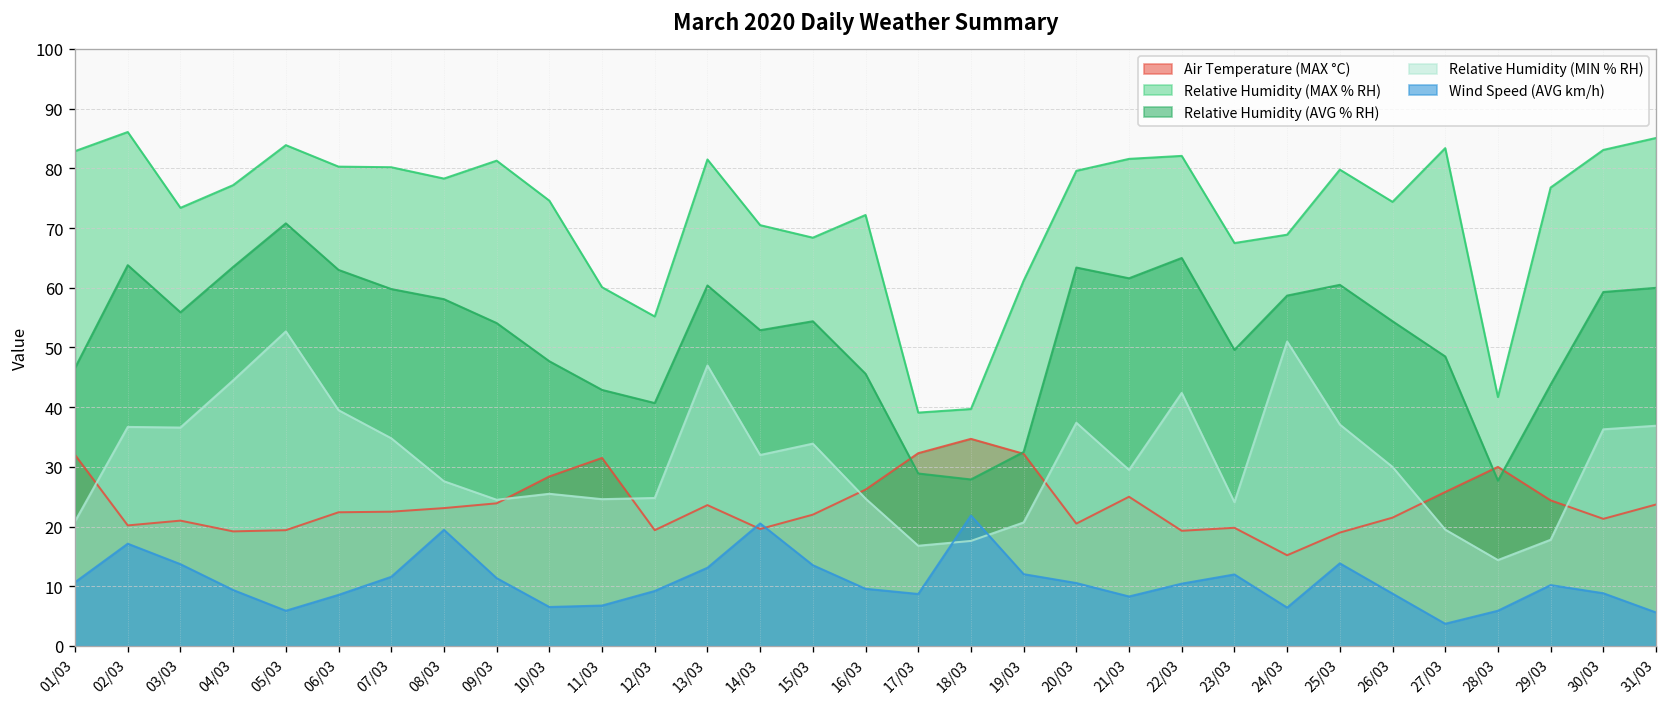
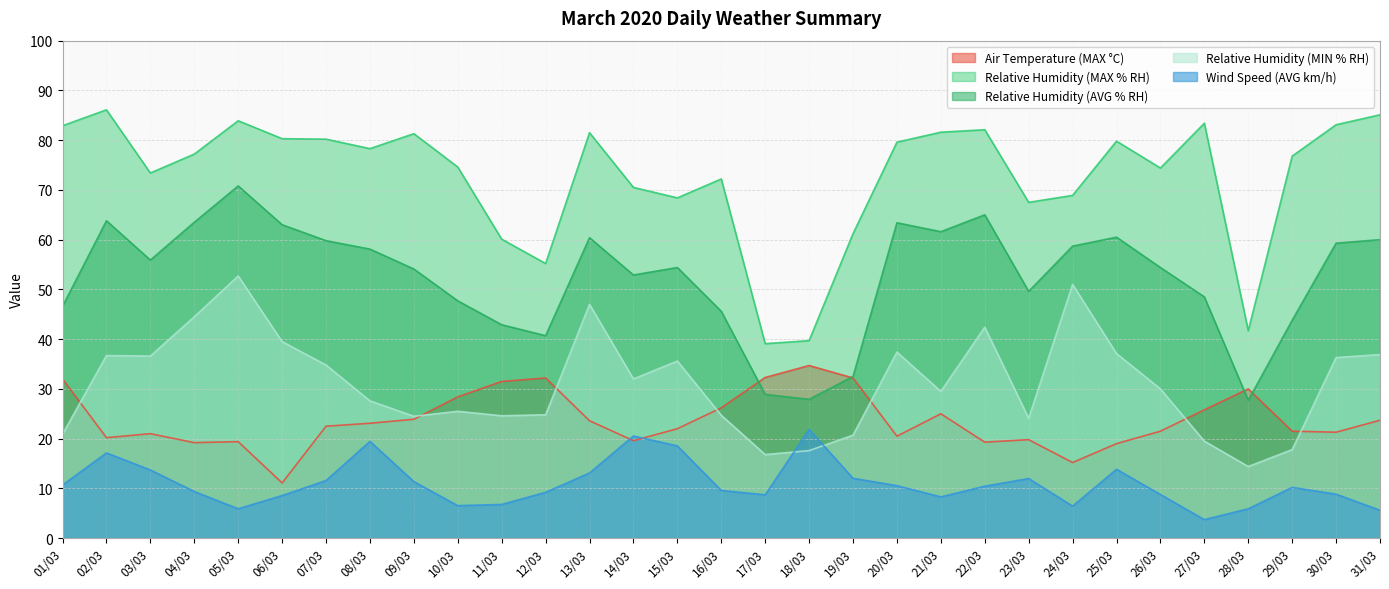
  {
    "Air Temperature (MAX °C)": {
      "01/03": 32,
      "02/03": 20,
      "03/03": 21,
      "04/03": 19,
      "05/03": 19,
-     "06/03": 22,
+     "06/03": 11,
      "07/03": 23,
      "08/03": 23,
      "09/03": 24,
      "10/03": 28,
      "11/03": 32,
-     "12/03": 19,
+     "12/03": 32,
      "13/03": 24,
      "14/03": 20,
      "15/03": 22,
      "16/03": 26,
      "17/03": 32,
      "18/03": 35,
      "20/03": 21,
      "21/03": 25,
      "22/03": 19,
      "23/03": 20,
      "24/03": 15,
      "25/03": 19,
      "26/03": 22,
      "27/03": 26,
      "28/03": 30,
-     "29/03": 24,
+     "29/03": 22,
      "30/03": 21,
      "31/03": 24
    },
    "Relative Humidity (MIN % RH)": {
      "01/03": 21,
      "02/03": 37,
      "03/03": 37,
      "04/03": 45,
      "05/03": 53,
      "06/03": 40,
      "07/03": 35,
      "08/03": 28,
      "09/03": 25,
      "10/03": 26,
      "11/03": 25,
      "12/03": 25,
      "13/03": 47,
      "14/03": 32,
-     "15/03": 34,
+     "15/03": 36,
      "16/03": 25,
      "17/03": 17,
      "18/03": 18,
      "19/03": 21,
      "20/03": 37,
      "21/03": 30,
      "22/03": 42,
      "23/03": 24,
      "24/03": 51,
      "25/03": 37,
      "26/03": 30,
      "27/03": 20,
      "28/03": 14,
      "29/03": 18,
      "30/03": 36,
      "31/03": 37
    },
    "Wind Speed (AVG km/h)": {
      "01/03": 11,
      "02/03": 17,
      "03/03": 14,
      "04/03": 9,
      "05/03": 6,
      "06/03": 9,
      "07/03": 12,
      "08/03": 19,
      "09/03": 11,
      "10/03": 7,
      "11/03": 7,
      "12/03": 9,
      "13/03": 13,
      "14/03": 21,
-     "15/03": 14,
+     "15/03": 19,
      "16/03": 10,
      "17/03": 9,
      "18/03": 22,
      "19/03": 12,
      "20/03": 11,
      "21/03": 8,
      "22/03": 10,
      "23/03": 12,
      "24/03": 6,
      "25/03": 14,
      "26/03": 9,
      "27/03": 4,
      "28/03": 6,
      "29/03": 10,
      "30/03": 9,
      "31/03": 6
    }
  }
